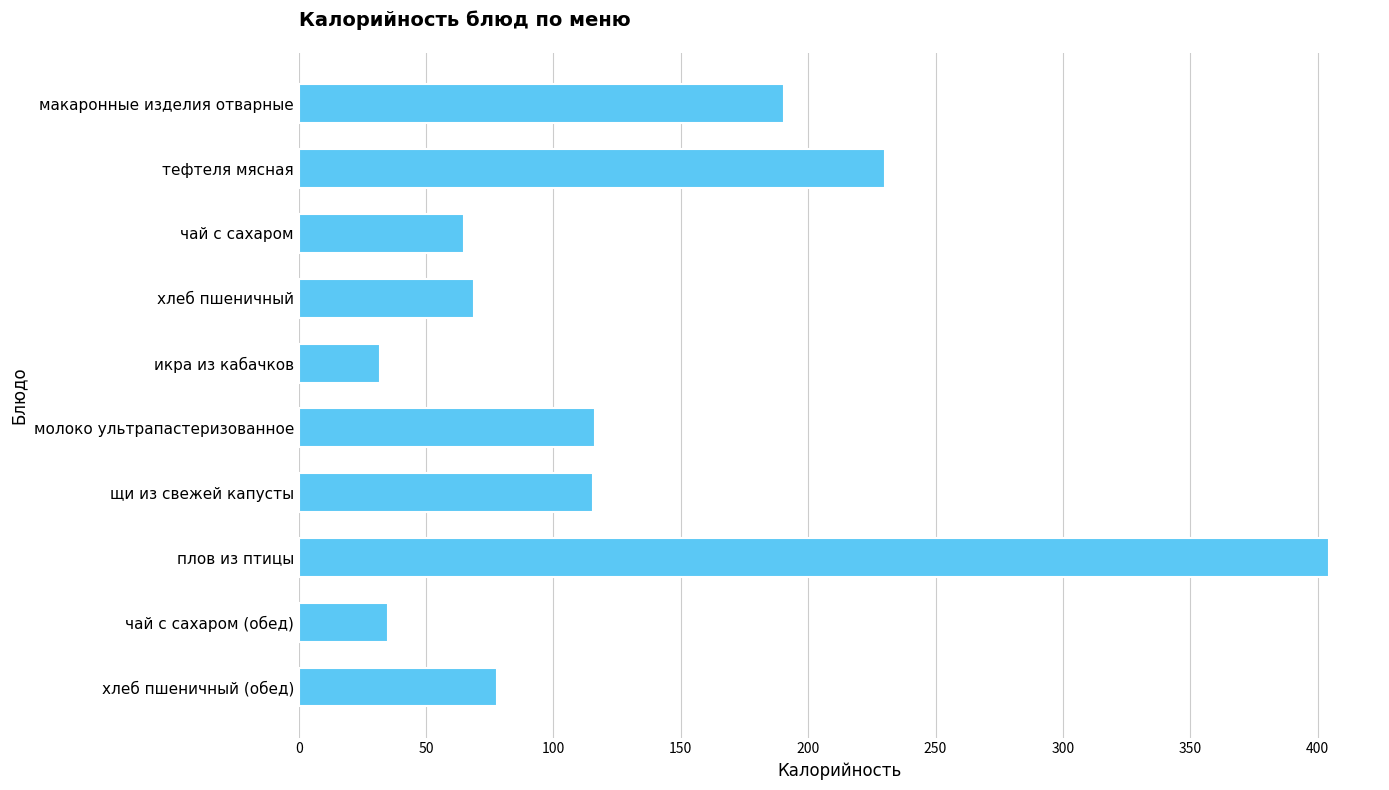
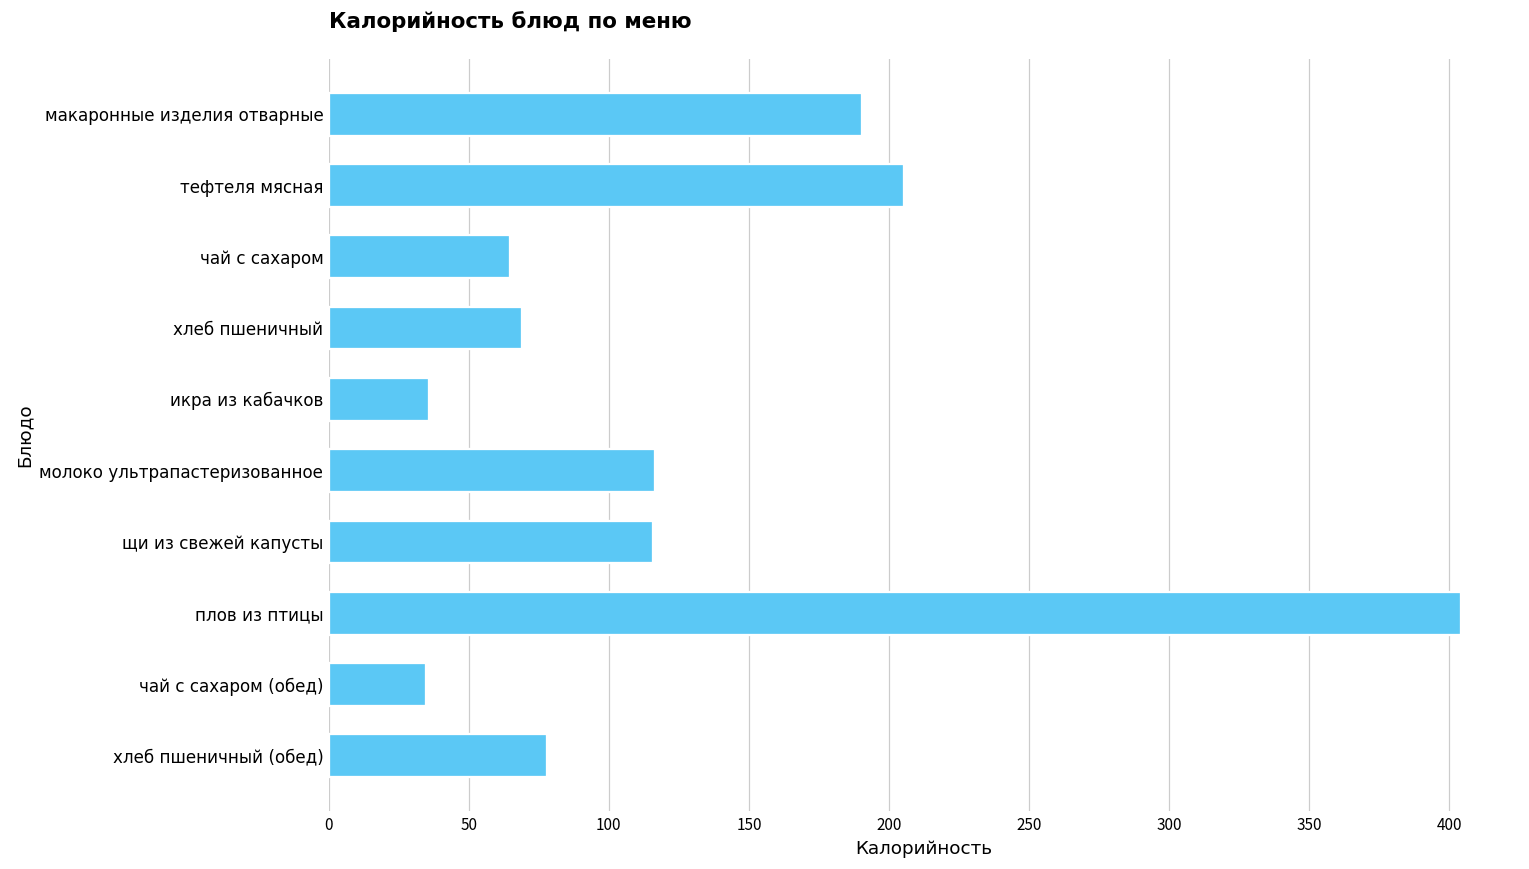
  {
    "макаронные изделия отварные": 191,
-   "тефтеля мясная": 230,
+   "тефтеля мясная": 206,
    "чай с сахаром": 65,
    "хлеб пшеничный": 69,
-   "икра из кабачков": 32,
+   "икра из кабачков": 36,
    "молоко ультрапастеризованное": 116,
    "щи из свежей капусты": 116,
    "плов из птицы": 404,
    "чай с сахаром (обед)": 35,
    "хлеб пшеничный (обед)": 78
  }
